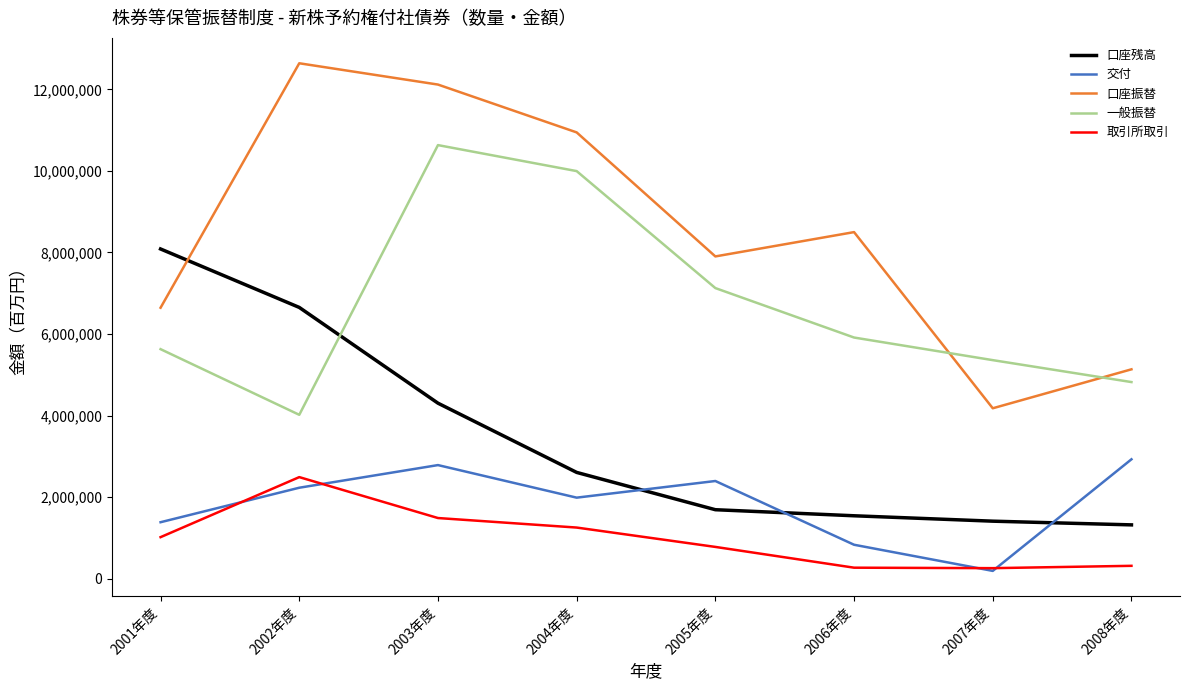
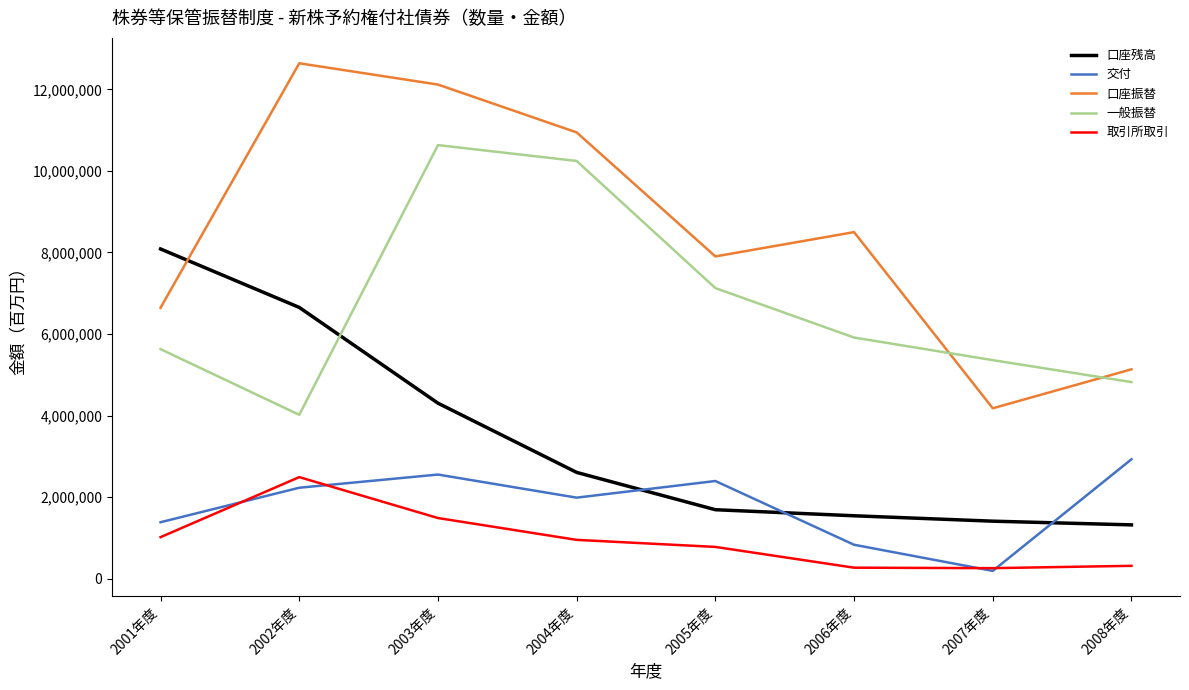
  {
    "口座残高": {
      "2001年度": "8,100,000",
      "2002年度": "6,700,000",
      "2003年度": "4,300,000",
      "2004年度": "2,600,000",
      "2005年度": "1,700,000",
      "2006年度": "1,500,000",
      "2007年度": "1,400,000",
      "2008年度": "1,300,000"
    },
    "交付": {
      "2001年度": "1,400,000",
      "2002年度": "2,200,000",
-     "2003年度": "2,800,000",
+     "2003年度": "2,600,000",
      "2004年度": "2,000,000",
      "2005年度": "2,400,000",
      "2006年度": "800,000",
      "2007年度": "200,000",
      "2008年度": "2,900,000"
    },
    "口座振替": {
      "2001年度": "6,600,000",
      "2002年度": "12,600,000",
      "2003年度": "12,100,000",
      "2004年度": "10,900,000",
      "2005年度": "7,900,000",
      "2006年度": "8,500,000",
      "2007年度": "4,200,000",
      "2008年度": "5,100,000"
    },
    "一般振替": {
      "2001年度": "5,600,000",
      "2002年度": "4,000,000",
      "2003年度": "10,600,000",
-     "2004年度": "10,000,000",
+     "2004年度": "10,200,000",
      "2005年度": "7,100,000",
      "2006年度": "5,900,000",
      "2007年度": "5,400,000",
      "2008年度": "4,800,000"
    },
    "取引所取引": {
      "2001年度": "1,000,000",
      "2002年度": "2,500,000",
      "2003年度": "1,500,000",
-     "2004年度": "1,300,000",
+     "2004年度": "900,000",
      "2005年度": "800,000",
      "2006年度": "300,000",
      "2007年度": "300,000",
      "2008年度": "300,000"
    }
  }
